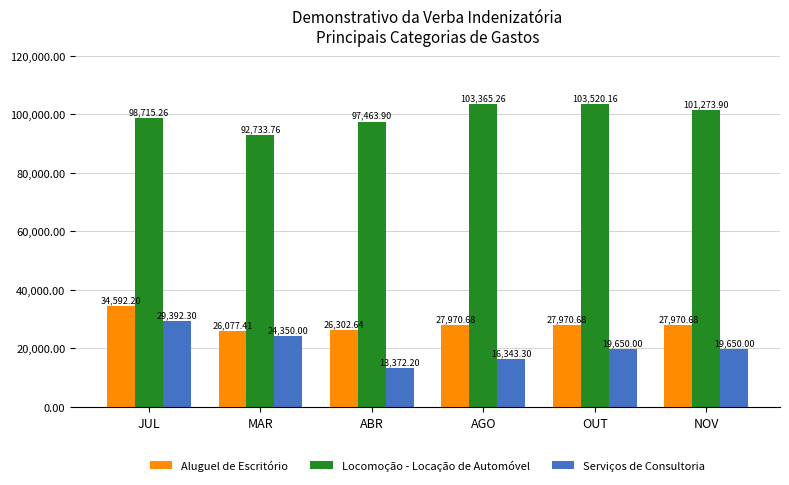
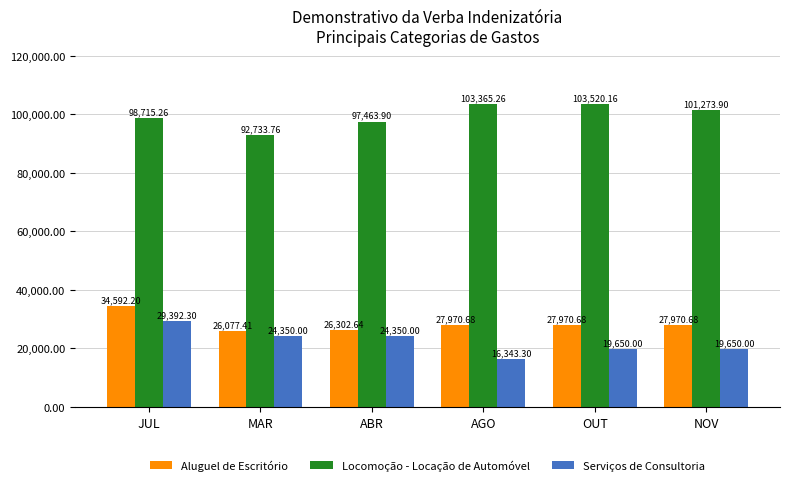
  {
    "Aluguel de Escritório": {
      "JUL": "34,592.20",
      "MAR": "26,077.41",
      "ABR": "26,302.64",
      "AGO": "27,970.68",
      "OUT": "27,970.68",
      "NOV": "27,970.68"
    },
    "Locomoção - Locação de Automóvel": {
      "JUL": "98,715.26",
      "MAR": "92,733.76",
      "ABR": "97,463.90",
      "AGO": "103,365.26",
      "OUT": "103,520.16",
      "NOV": "101,273.90"
    },
    "Serviços de Consultoria": {
      "JUL": "29,392.30",
      "MAR": "24,350.00",
-     "ABR": "13,372.20",
+     "ABR": "24,350.00",
      "AGO": "16,343.30",
      "OUT": "19,650.00",
      "NOV": "19,650.00"
    }
  }
